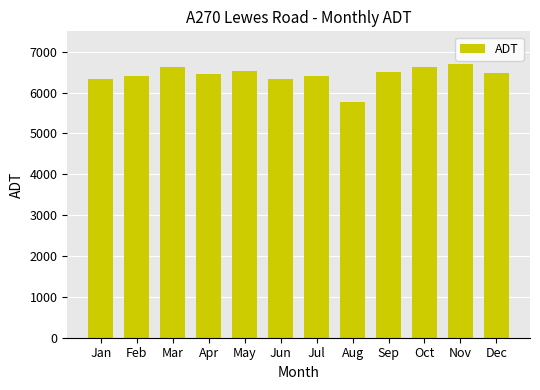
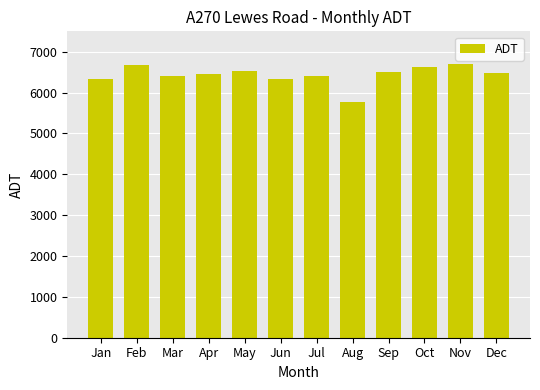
  {
    "Jan": 6300,
-   "Feb": 6400,
-   "Mar": 6600,
+   "Feb": 6700,
+   "Mar": 6400,
    "Apr": 6500,
    "May": 6500,
    "Jun": 6300,
    "Jul": 6400,
    "Aug": 5800,
    "Sep": 6500,
    "Oct": 6600,
    "Nov": 6700,
    "Dec": 6500
  }
